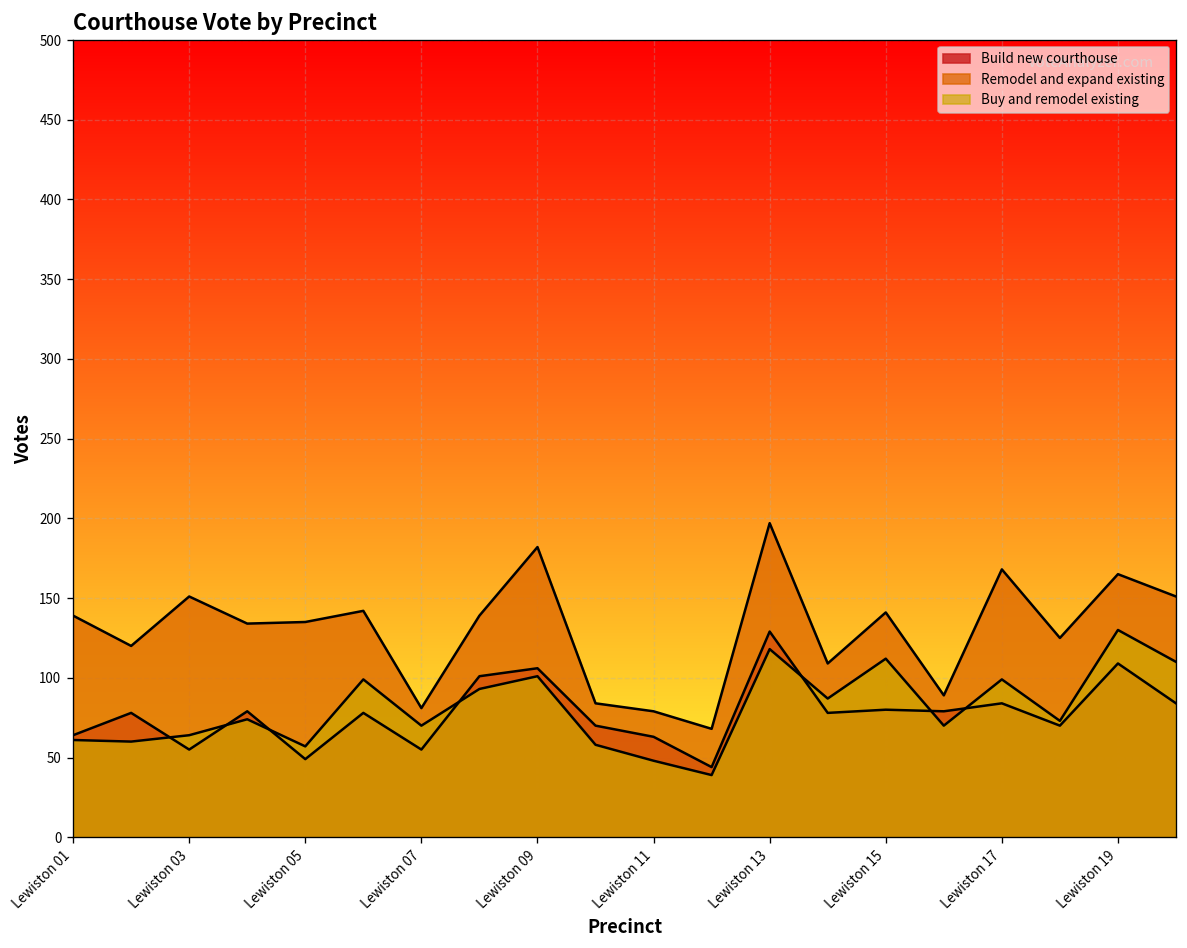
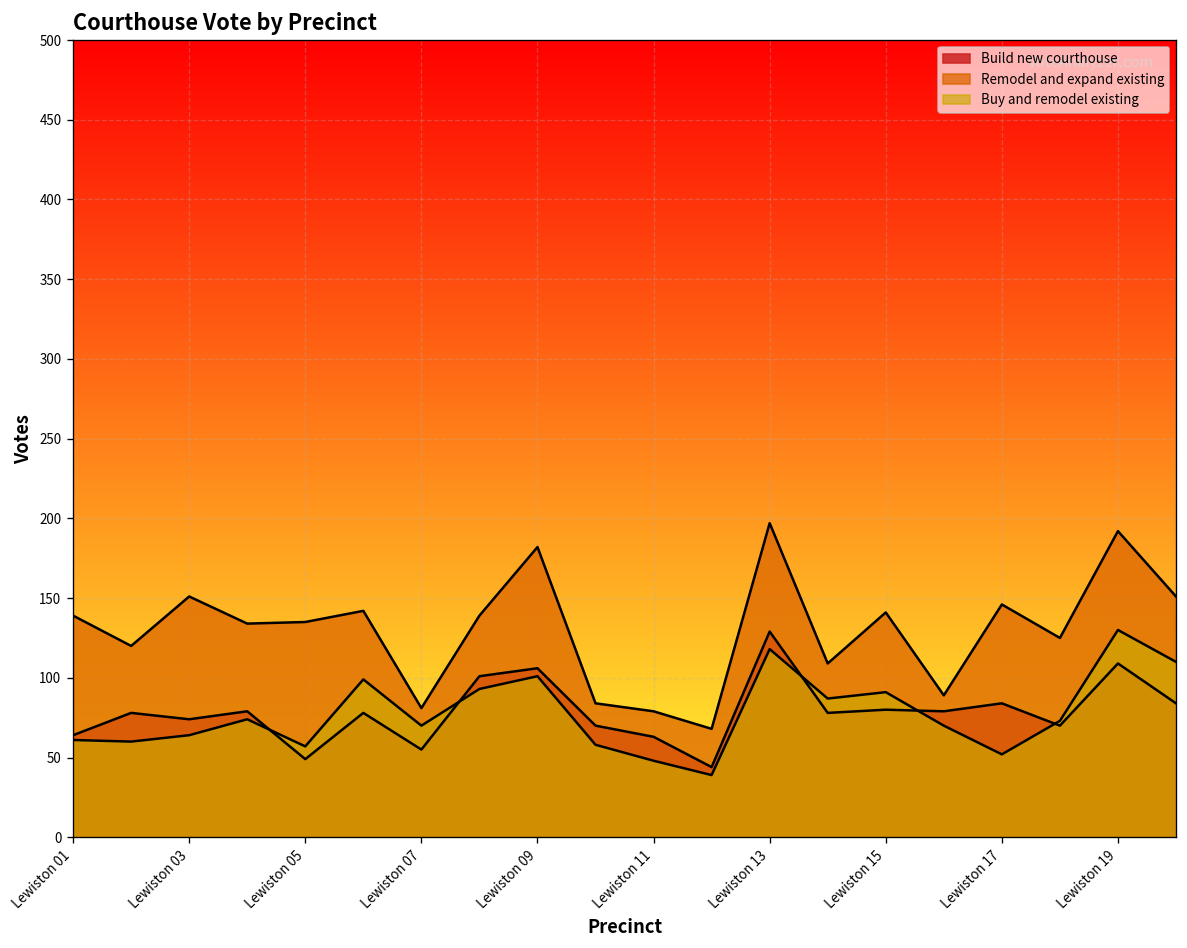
  {
    "Build new courthouse": {
      "Lewiston 01": 64,
-     "Lewiston 03": 55,
+     "Lewiston 03": 74,
      "Lewiston 05": 49,
      "Lewiston 07": 55,
      "Lewiston 09": 106,
      "Lewiston 11": 63,
      "Lewiston 13": 129,
      "Lewiston 15": 80,
      "Lewiston 17": 84,
      "Lewiston 19": 109
    },
    "Remodel and expand existing": {
      "Lewiston 01": 139,
      "Lewiston 03": 151,
      "Lewiston 05": 135,
      "Lewiston 07": 81,
      "Lewiston 09": 182,
      "Lewiston 11": 79,
      "Lewiston 13": 197,
      "Lewiston 15": 141,
-     "Lewiston 17": 168,
-     "Lewiston 19": 165
+     "Lewiston 17": 146,
+     "Lewiston 19": 192
    },
    "Buy and remodel existing": {
      "Lewiston 01": 61,
      "Lewiston 03": 64,
      "Lewiston 05": 57,
      "Lewiston 07": 70,
      "Lewiston 09": 101,
      "Lewiston 11": 48,
      "Lewiston 13": 118,
-     "Lewiston 15": 112,
-     "Lewiston 17": 99,
+     "Lewiston 15": 91,
+     "Lewiston 17": 52,
      "Lewiston 19": 130
    }
  }
